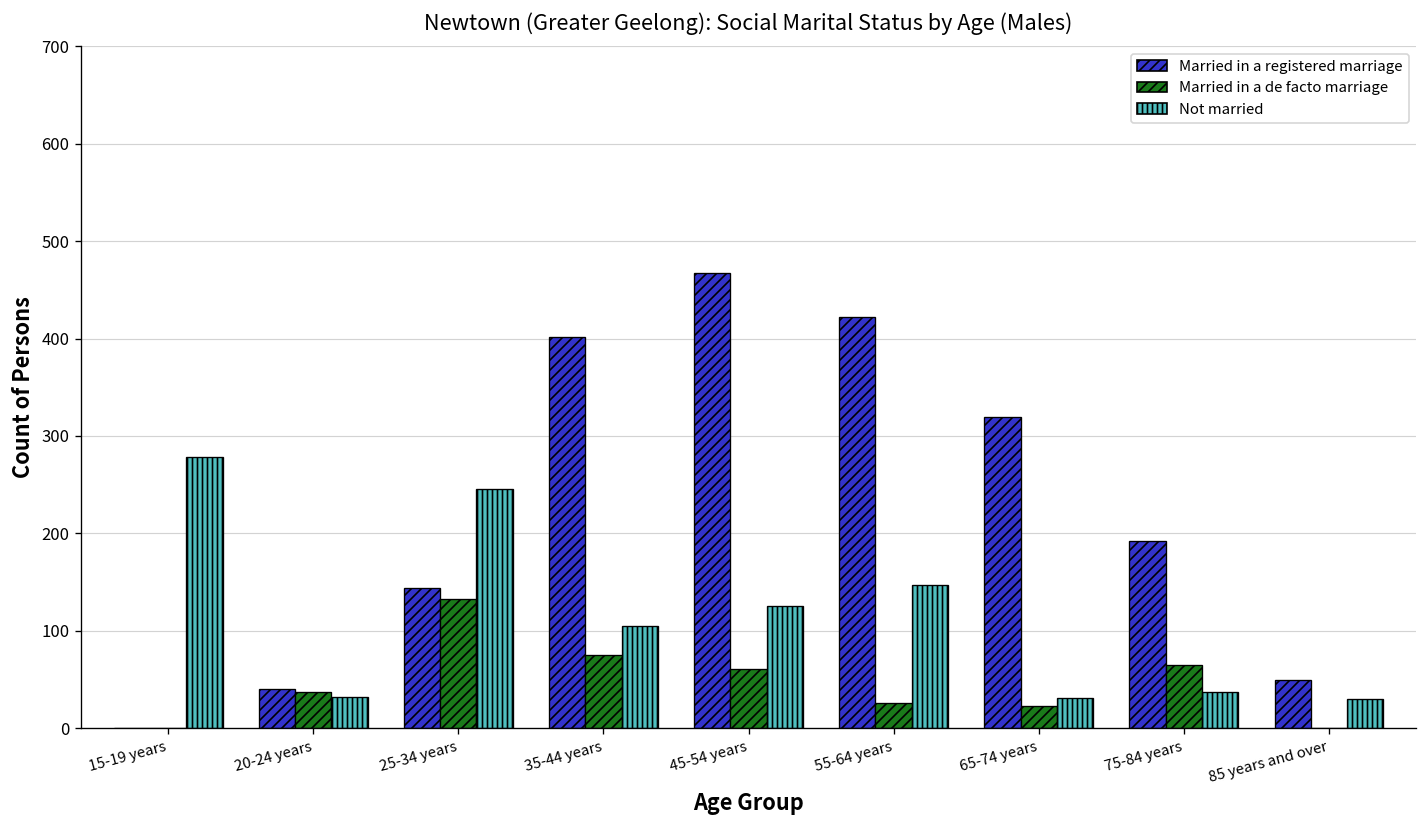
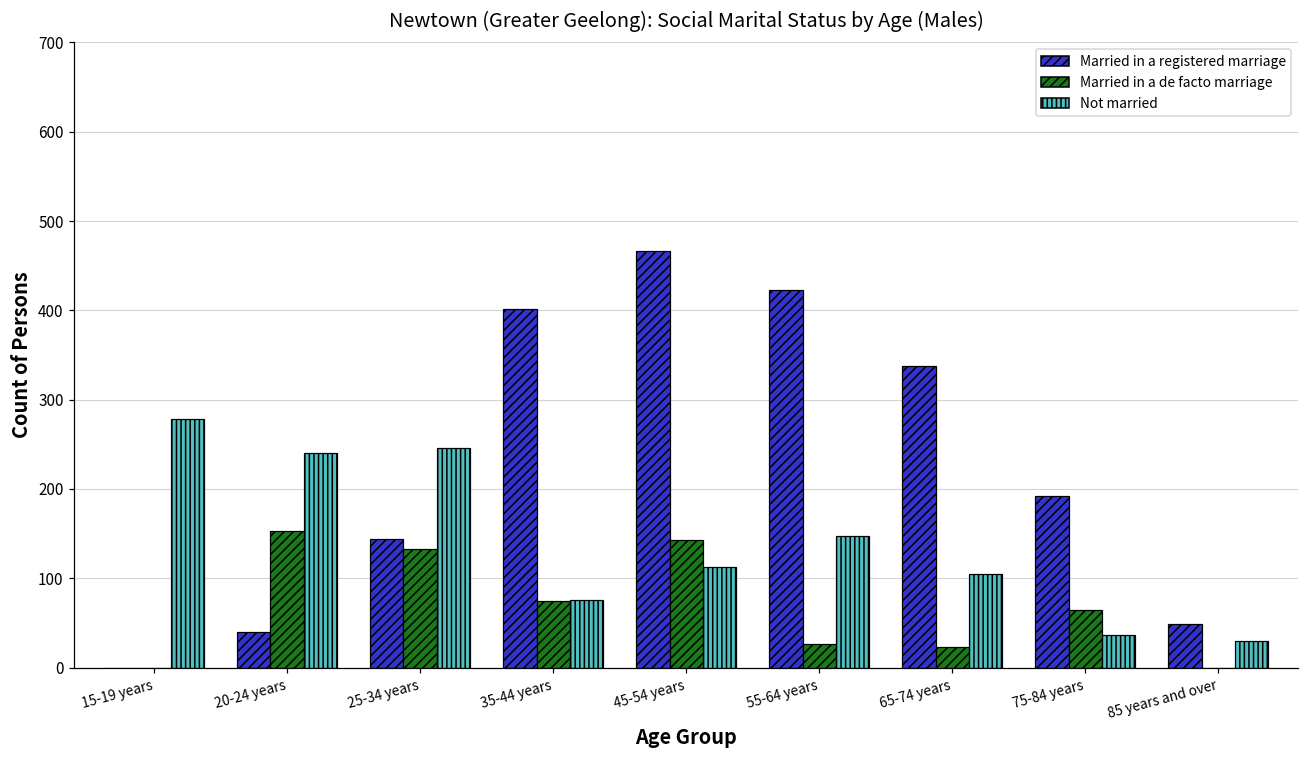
  {
    "Married in a registered marriage": {
      "15-19 years": 0,
      "20-24 years": 40,
      "25-34 years": 140,
      "35-44 years": 400,
      "45-54 years": 470,
      "55-64 years": 420,
-     "65-74 years": 320,
+     "65-74 years": 340,
      "75-84 years": 190,
      "85 years and over": 50
    },
    "Married in a de facto marriage": {
      "15-19 years": 0,
-     "20-24 years": 40,
+     "20-24 years": 150,
      "25-34 years": 130,
      "35-44 years": 80,
-     "45-54 years": 60,
+     "45-54 years": 140,
      "55-64 years": 30,
      "65-74 years": 20,
      "75-84 years": 60,
      "85 years and over": 0
    },
    "Not married": {
      "15-19 years": 280,
-     "20-24 years": 30,
+     "20-24 years": 240,
      "25-34 years": 250,
-     "35-44 years": 110,
-     "45-54 years": 130,
+     "35-44 years": 80,
+     "45-54 years": 110,
      "55-64 years": 150,
-     "65-74 years": 30,
+     "65-74 years": 110,
      "75-84 years": 40,
      "85 years and over": 30
    }
  }
